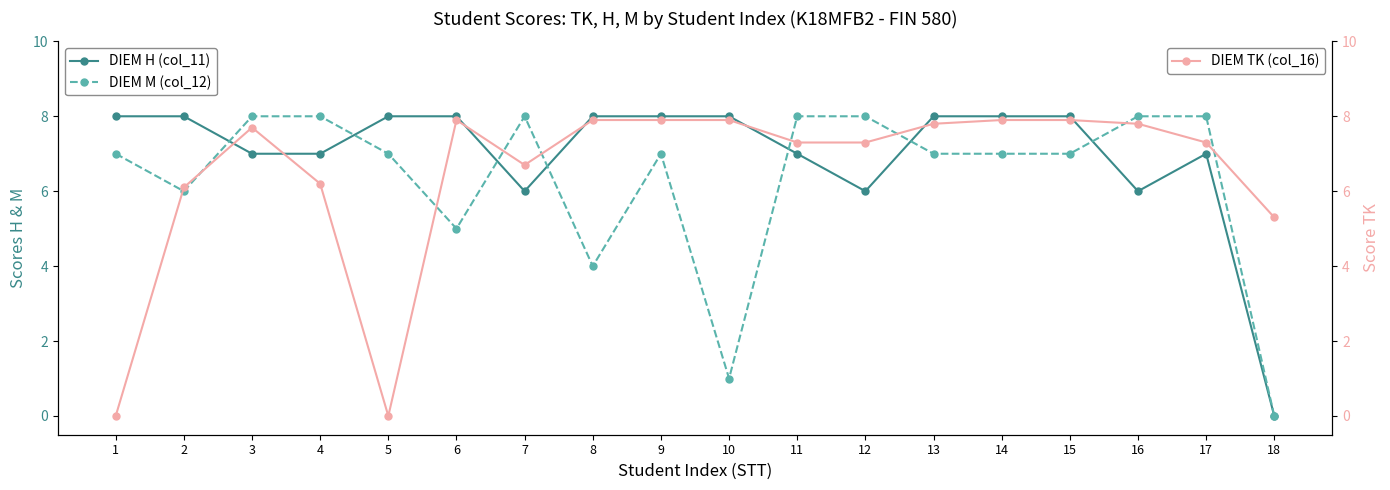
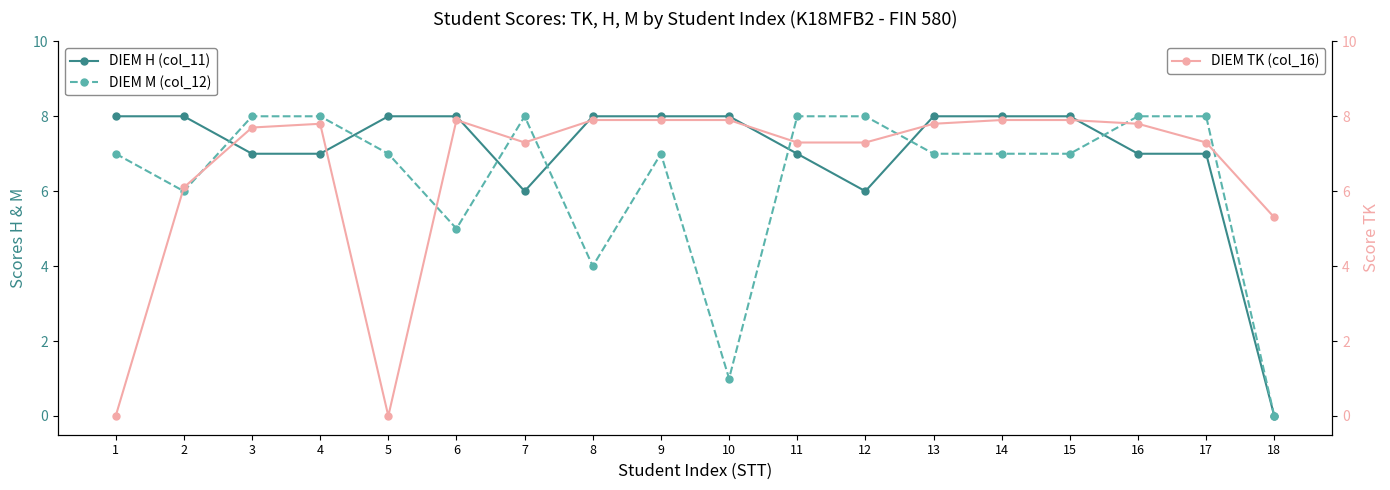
  {
    "DIEM H (col_11)": {
      "1": 8,
      "2": 8,
      "3": 7,
      "4": 7,
      "5": 8,
      "6": 8,
      "7": 6,
      "8": 8,
      "9": 8,
      "10": 8,
      "11": 7,
      "12": 6,
      "13": 8,
      "14": 8,
      "15": 8,
-     "16": 6,
+     "16": 7,
      "17": 7
    },
    "DIEM M (col_12)": {
      "1": 7,
      "2": 6,
      "3": 8,
      "4": 8,
      "5": 7,
      "6": 5,
      "7": 8,
      "8": 4,
      "9": 7,
      "10": 1,
      "11": 8,
      "12": 8,
      "13": 7,
      "14": 7,
      "15": 7,
      "16": 8,
      "17": 8
    },
    "DIEM TK (col_16)": {
      "1": 0.0,
      "2": 6.1,
      "3": 7.7,
-     "4": 6.2,
+     "4": 7.8,
      "5": 0.0,
      "6": 7.9,
-     "7": 6.7,
+     "7": 7.3,
      "8": 7.9,
      "9": 7.9,
      "10": 7.9,
      "11": 7.3,
      "12": 7.3,
      "13": 7.8,
      "14": 7.9,
      "15": 7.9,
      "16": 7.8,
      "17": 7.3,
      "18": 5.3
    }
  }
